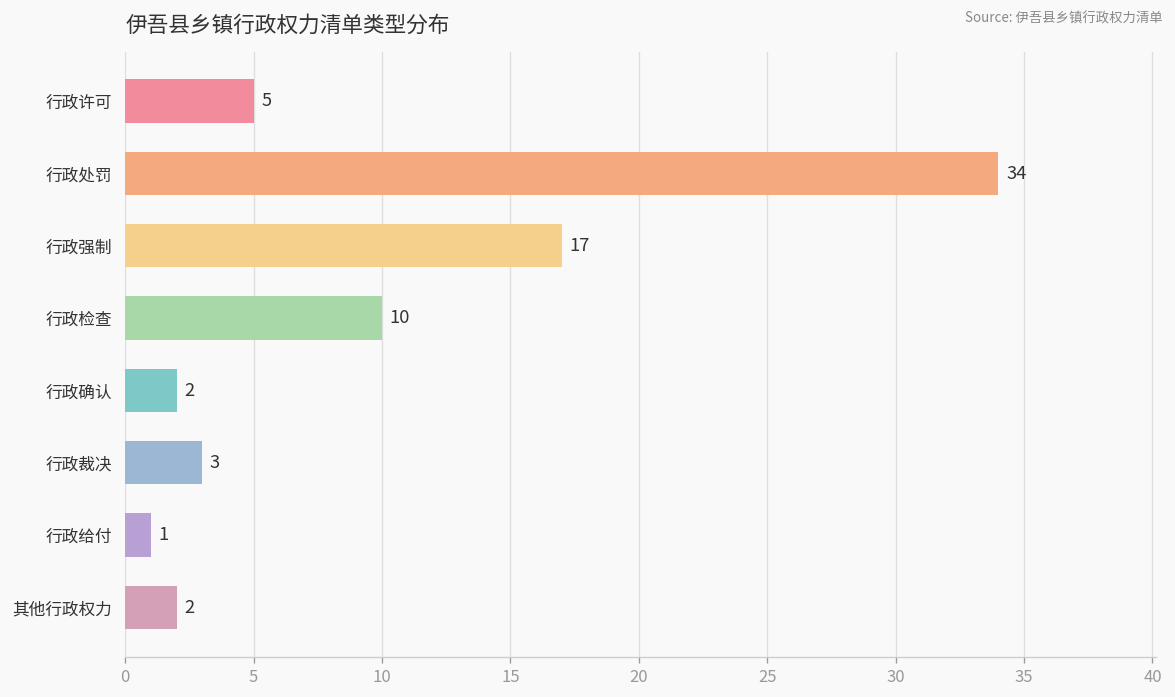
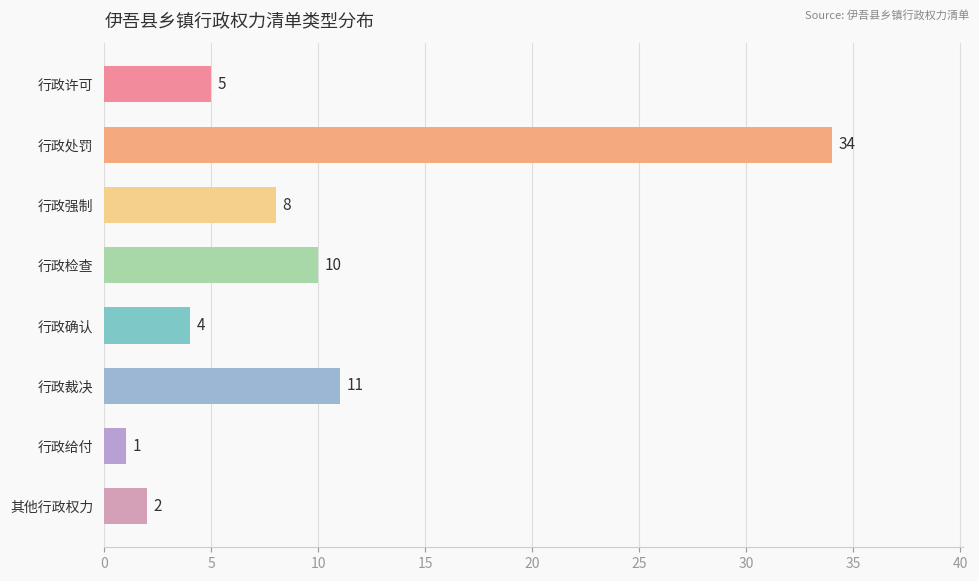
  {
    "行政许可": 5,
    "行政处罚": 34,
-   "行政强制": 17,
+   "行政强制": 8,
    "行政检查": 10,
-   "行政确认": 2,
-   "行政裁决": 3,
+   "行政确认": 4,
+   "行政裁决": 11,
    "行政给付": 1,
    "其他行政权力": 2
  }
